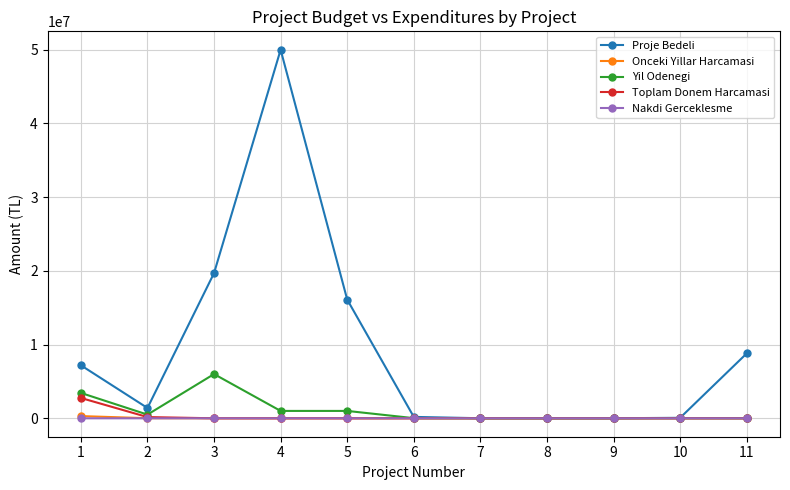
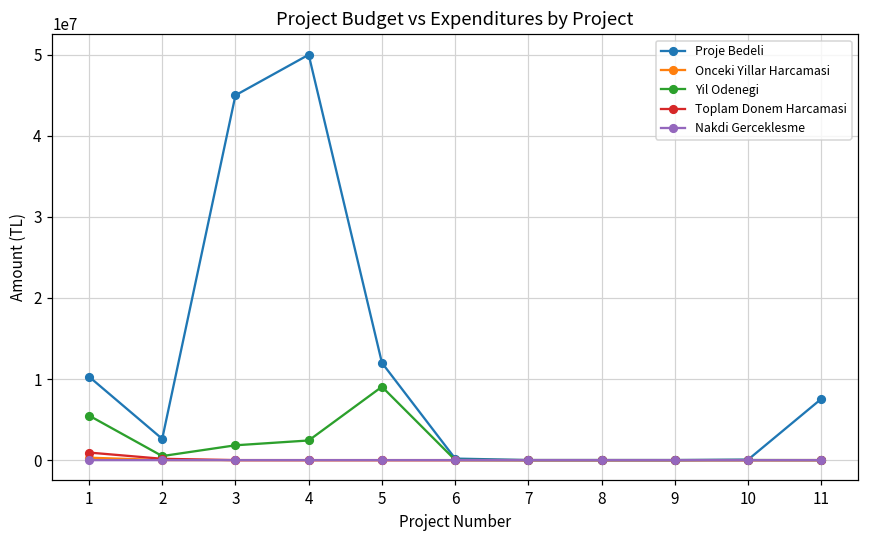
  {
    "Proje Bedeli": {
-     "1": 7000000,
-     "2": 1000000,
-     "3": 20000000,
+     "1": 10000000,
+     "2": 3000000,
+     "3": 45000000,
      "4": 50000000,
-     "5": 16000000,
-     "11": 9000000
+     "5": 12000000,
+     "11": 8000000
    },
    "Yil Odenegi": {
-     "1": 3000000,
-     "3": 6000000,
-     "4": 1000000,
-     "5": 1000000
+     "1": 6000000,
+     "3": 2000000,
+     "4": 2000000,
+     "5": 9000000
    },
    "Toplam Donem Harcamasi": {
-     "1": 3000000
+     "1": 1000000
    }
  }
